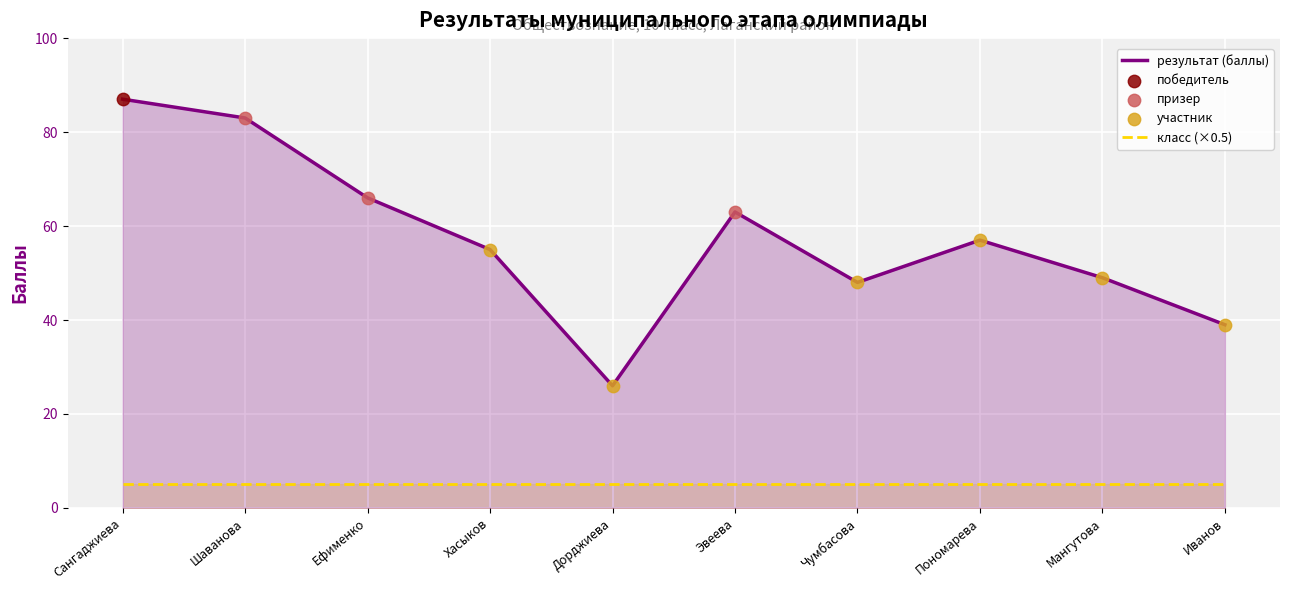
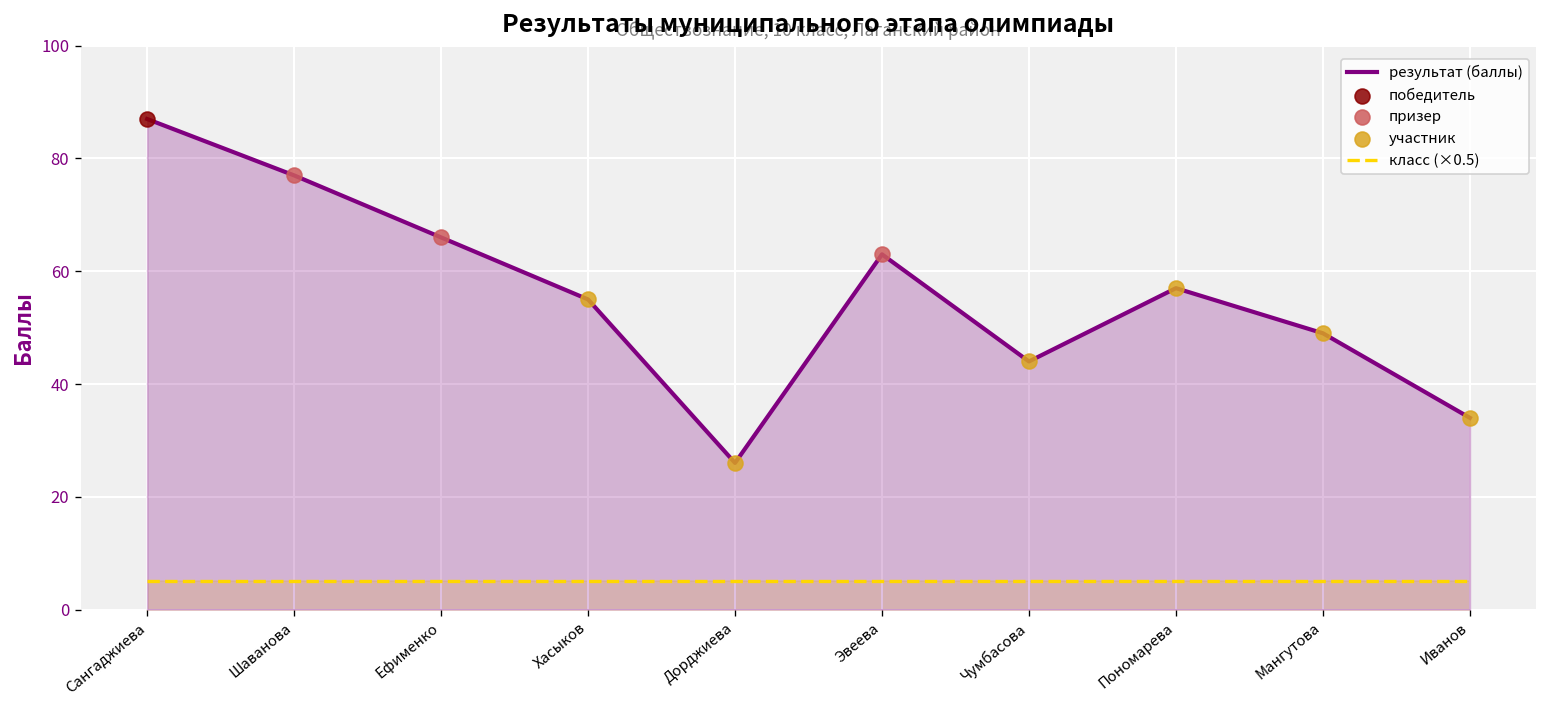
  {
    "результат (баллы)": {
-     "Шаванова": 83,
-     "Чумбасова": 48,
-     "Иванов": 39
+     "Шаванова": 77,
+     "Чумбасова": 44,
+     "Иванов": 34
    },
    "класс (×0.5)": {
      "Сангаджиева": 5,
      "Шаванова": 5,
      "Ефименко": 5,
      "Хасыков": 5,
      "Дорджиева": 5,
      "Эвеева": 5,
      "Чумбасова": 5,
      "Пономарева": 5,
      "Мангутова": 5,
      "Иванов": 5
    }
  }
